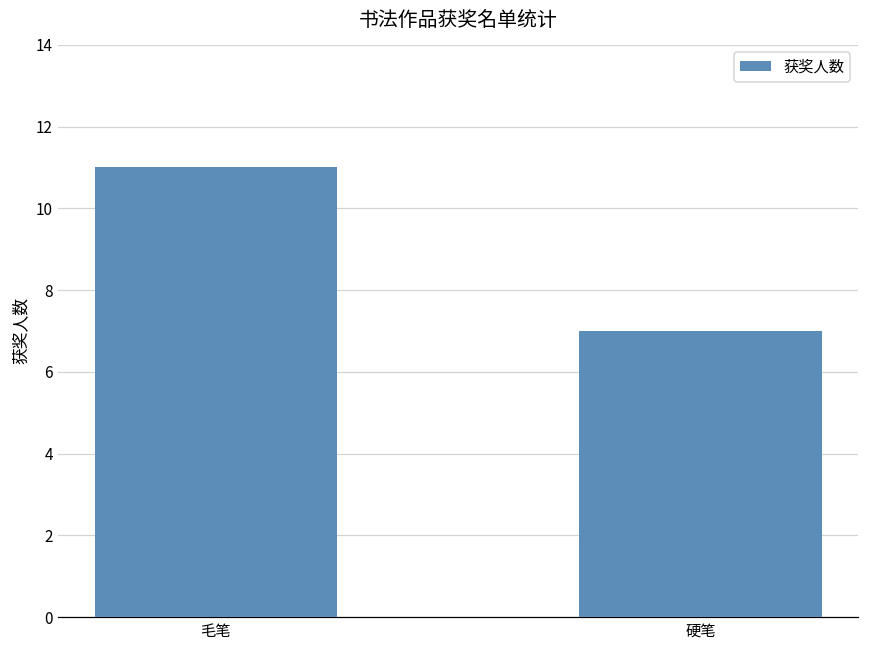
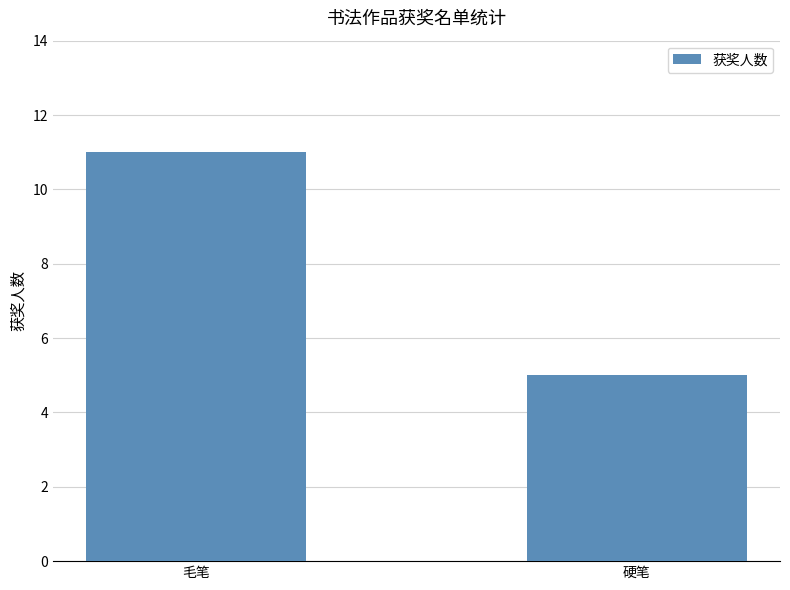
  {
    "毛笔": 11,
-   "硬笔": 7
+   "硬笔": 5
  }
